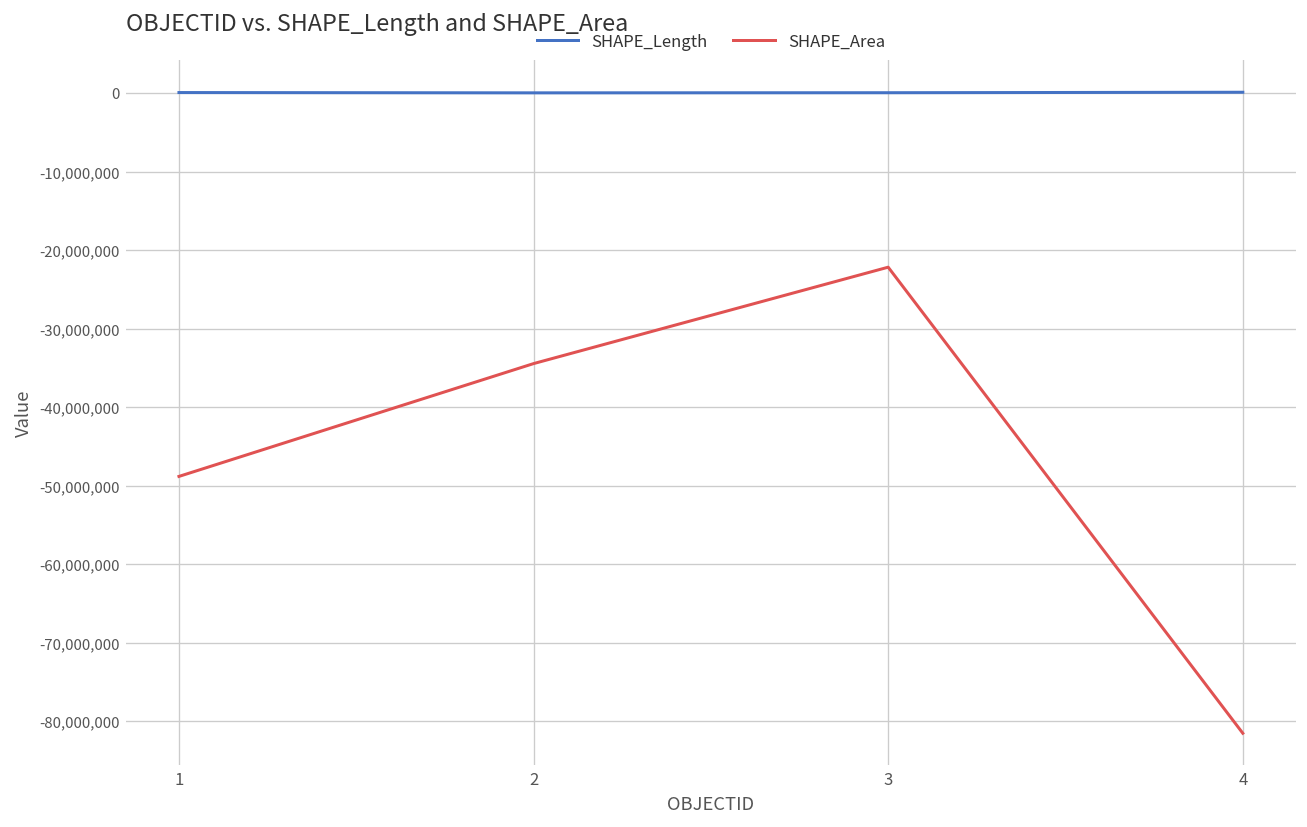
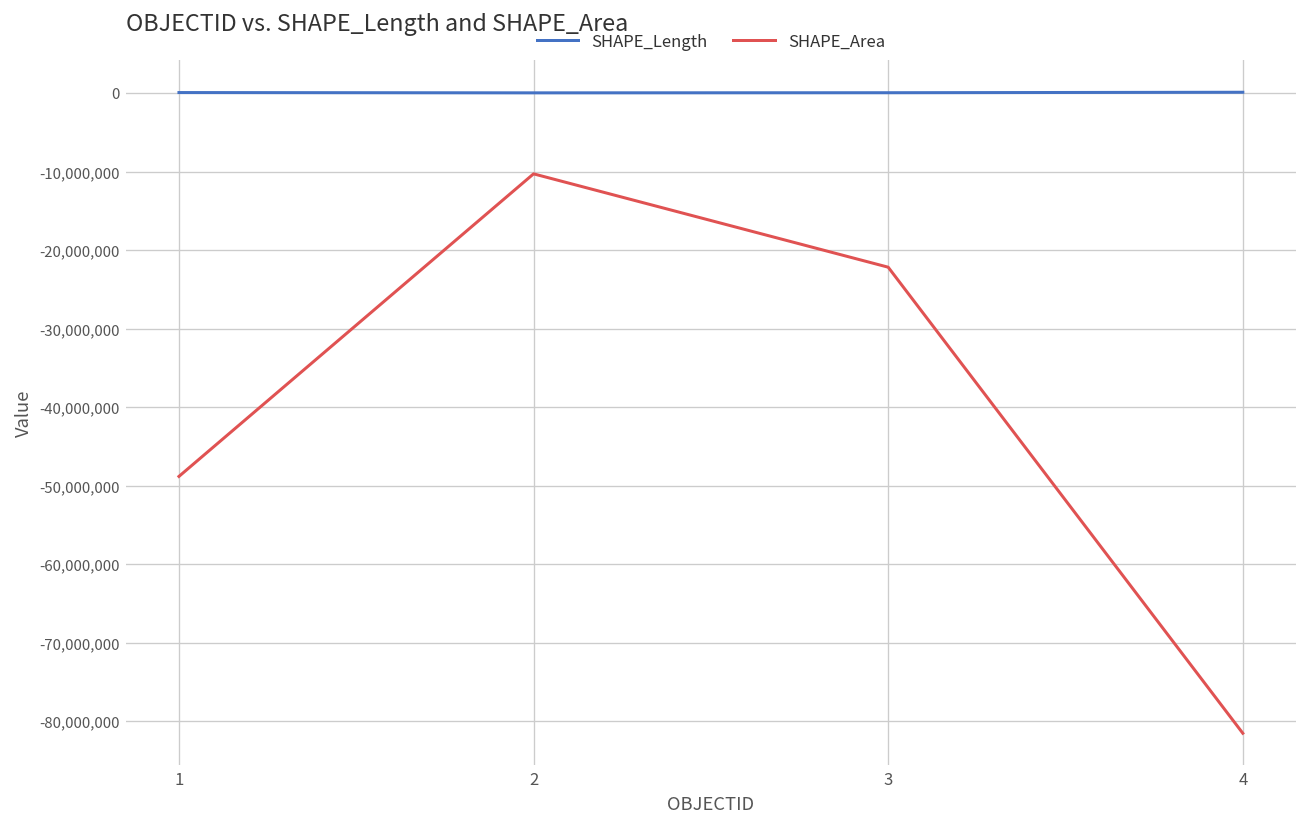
  {
    "SHAPE_Length": {
      "1": "0",
      "2": "0",
      "3": "0",
      "4": "0"
    },
    "SHAPE_Area": {
      "1": "-49,000,000",
-     "2": "-34,000,000",
+     "2": "-10,000,000",
      "3": "-22,000,000",
      "4": "-82,000,000"
    }
  }
